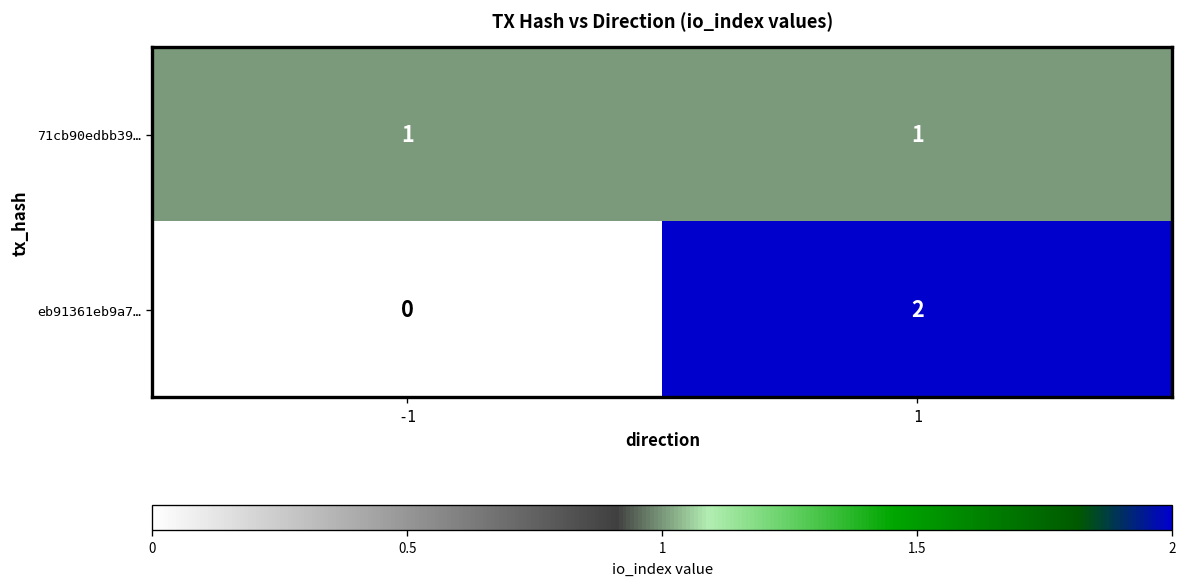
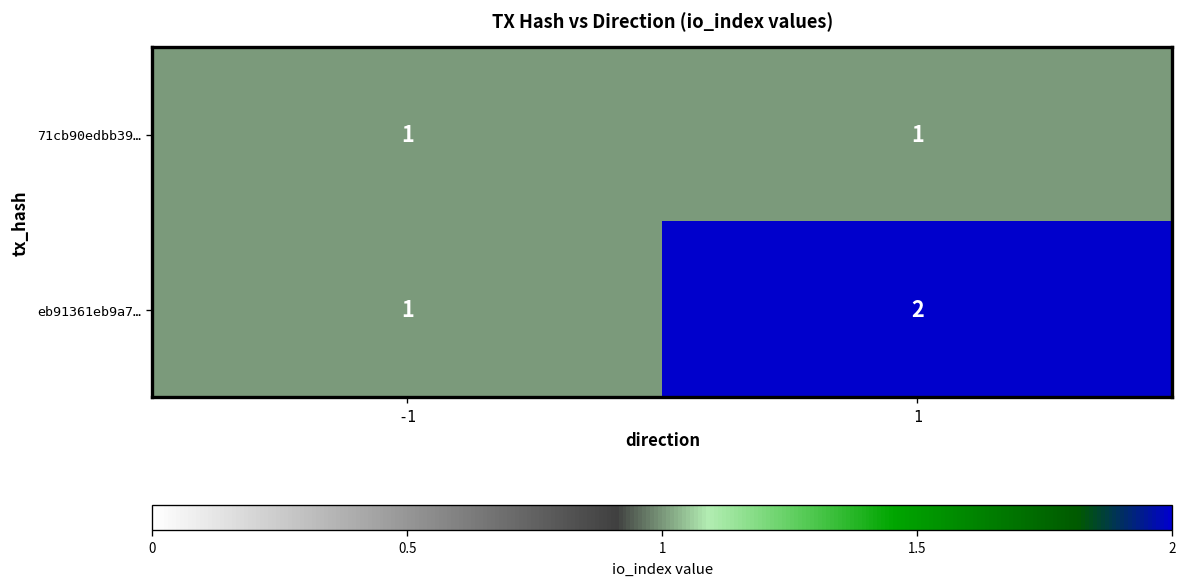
  {
    "71cb90edbb39…": {
      "-1": 1,
      "1": 1
    },
    "eb91361eb9a7…": {
-     "-1": 0,
+     "-1": 1,
      "1": 2
    }
  }
